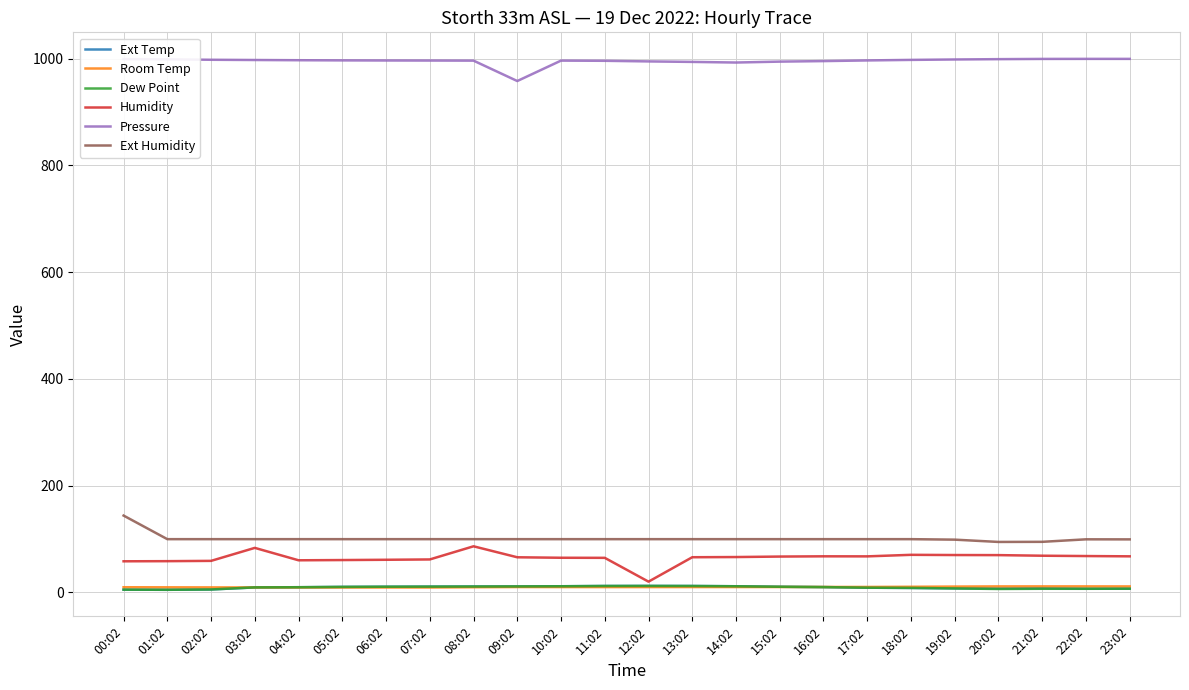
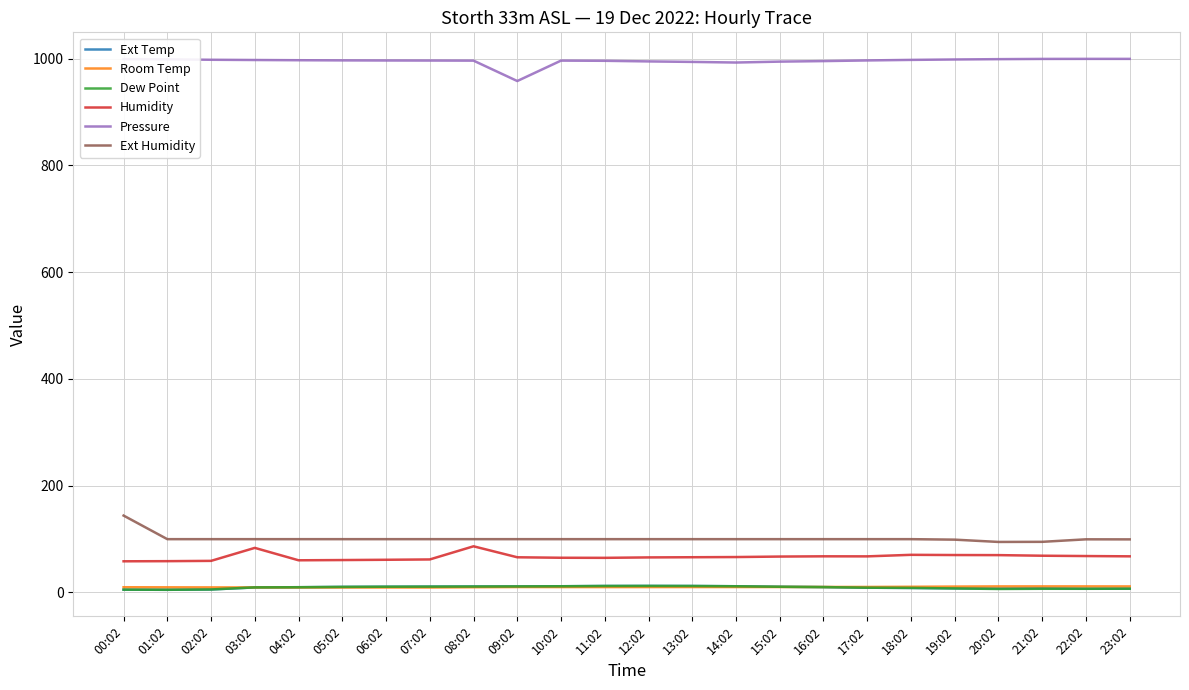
  {
    "Humidity": {
      "00:02": 60,
      "01:02": 60,
      "02:02": 60,
      "03:02": 80,
      "04:02": 60,
      "05:02": 60,
      "06:02": 60,
      "07:02": 60,
      "08:02": 90,
      "09:02": 70,
      "10:02": 70,
      "11:02": 60,
-     "12:02": 20,
+     "12:02": 70,
      "13:02": 70,
      "14:02": 70,
      "15:02": 70,
      "16:02": 70,
      "17:02": 70,
      "18:02": 70,
      "19:02": 70,
      "20:02": 70,
      "21:02": 70,
      "22:02": 70,
      "23:02": 70
    },
    "Pressure": {
      "02:02": 1000,
      "03:02": 1000,
      "04:02": 1000,
      "05:02": 1000,
      "06:02": 1000,
      "07:02": 1000,
      "08:02": 1000,
      "09:02": 960,
      "10:02": 1000,
      "11:02": 1000,
      "12:02": 990,
      "13:02": 990,
      "14:02": 990,
      "15:02": 990,
      "16:02": 1000,
      "17:02": 1000,
      "18:02": 1000,
      "19:02": 1000,
      "20:02": 1000,
      "21:02": 1000,
      "22:02": 1000,
      "23:02": 1000
    },
    "Ext Humidity": {
      "00:02": 140,
      "01:02": 100,
      "02:02": 100,
      "03:02": 100,
      "04:02": 100,
      "05:02": 100,
      "06:02": 100,
      "07:02": 100,
      "08:02": 100,
      "09:02": 100,
      "10:02": 100,
      "11:02": 100,
      "12:02": 100,
      "13:02": 100,
      "14:02": 100,
      "15:02": 100,
      "16:02": 100,
      "17:02": 100,
      "18:02": 100,
      "19:02": 100,
      "20:02": 90,
      "21:02": 90,
      "22:02": 100,
      "23:02": 100
    }
  }
